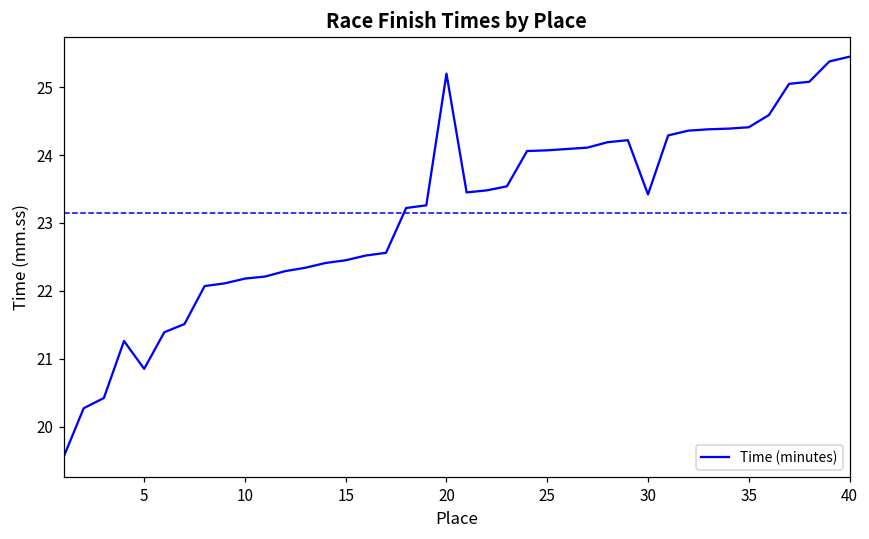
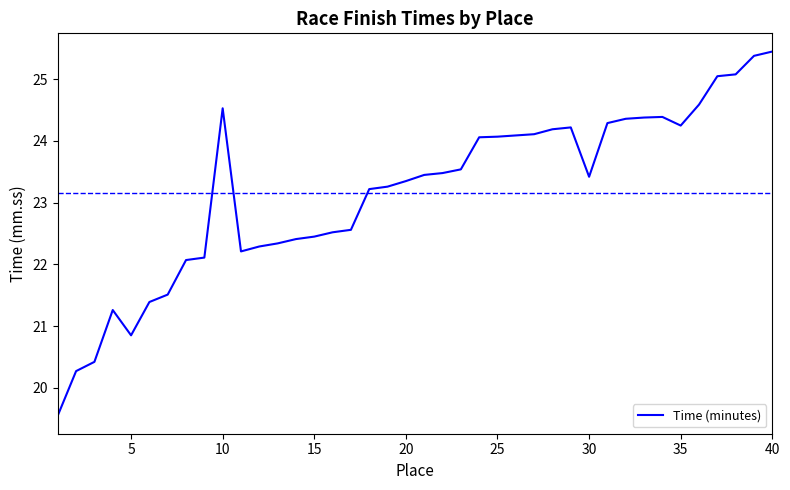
  {
    "5": 20.9,
-   "10": 22.2,
+   "10": 24.5,
    "15": 22.5,
-   "20": 25.2,
+   "20": 23.4,
    "25": 24.1,
    "30": 23.4,
-   "35": 24.4,
+   "35": 24.3,
    "40": 25.5
  }
